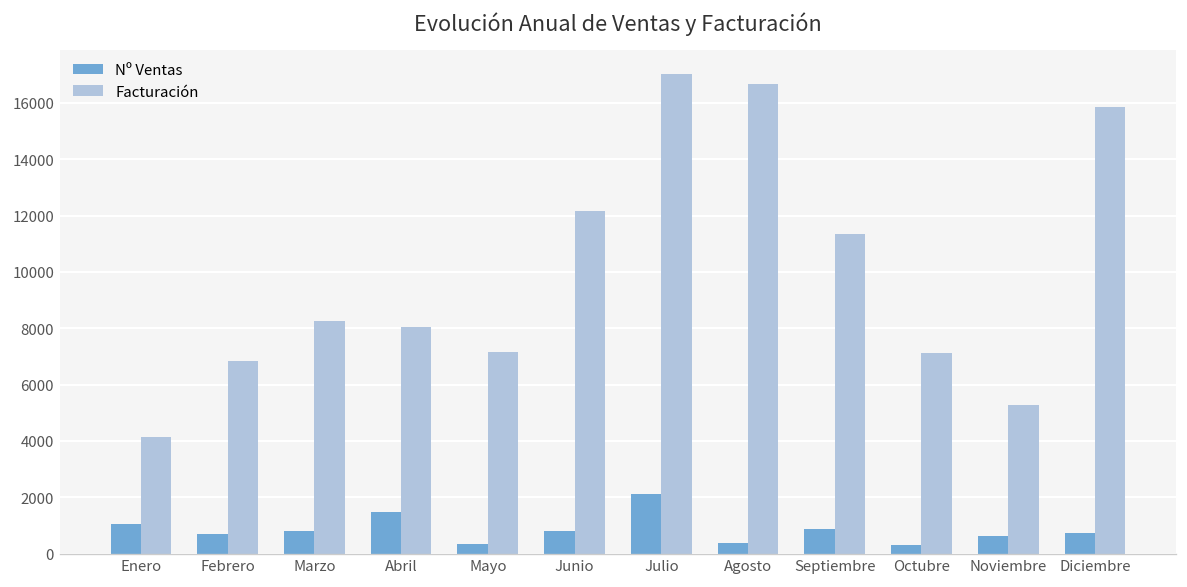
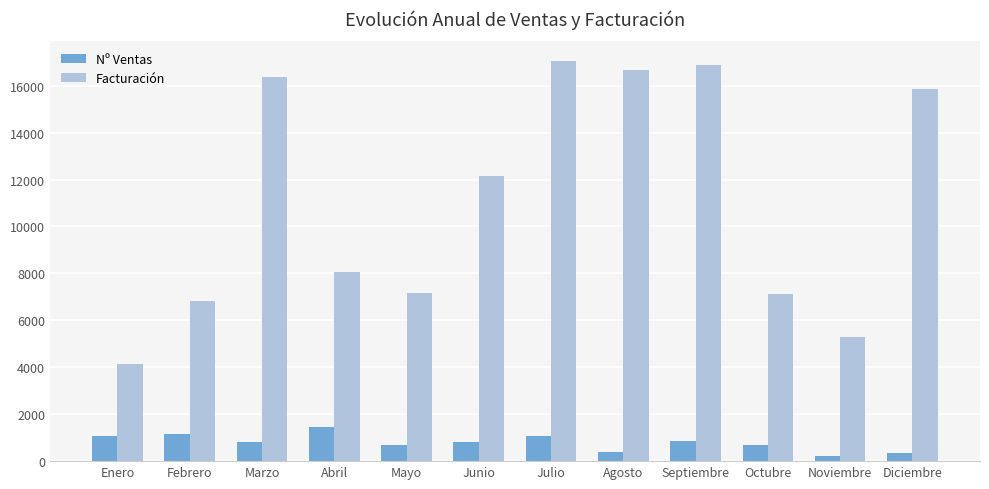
  {
    "Nº Ventas": {
      "Enero": 1100,
-     "Febrero": 700,
+     "Febrero": 1200,
      "Marzo": 800,
      "Abril": 1500,
-     "Mayo": 300,
+     "Mayo": 700,
      "Junio": 800,
-     "Julio": 2100,
+     "Julio": 1100,
      "Agosto": 400,
      "Septiembre": 900,
-     "Octubre": 300,
-     "Noviembre": 600,
-     "Diciembre": 700
+     "Octubre": 700,
+     "Noviembre": 200,
+     "Diciembre": 400
    },
    "Facturación": {
      "Enero": 4100,
      "Febrero": 6800,
-     "Marzo": 8300,
+     "Marzo": 16400,
      "Abril": 8000,
      "Mayo": 7200,
      "Junio": 12200,
      "Julio": 17000,
      "Agosto": 16700,
-     "Septiembre": 11400,
+     "Septiembre": 16900,
      "Octubre": 7100,
      "Noviembre": 5300,
      "Diciembre": 15900
    }
  }
